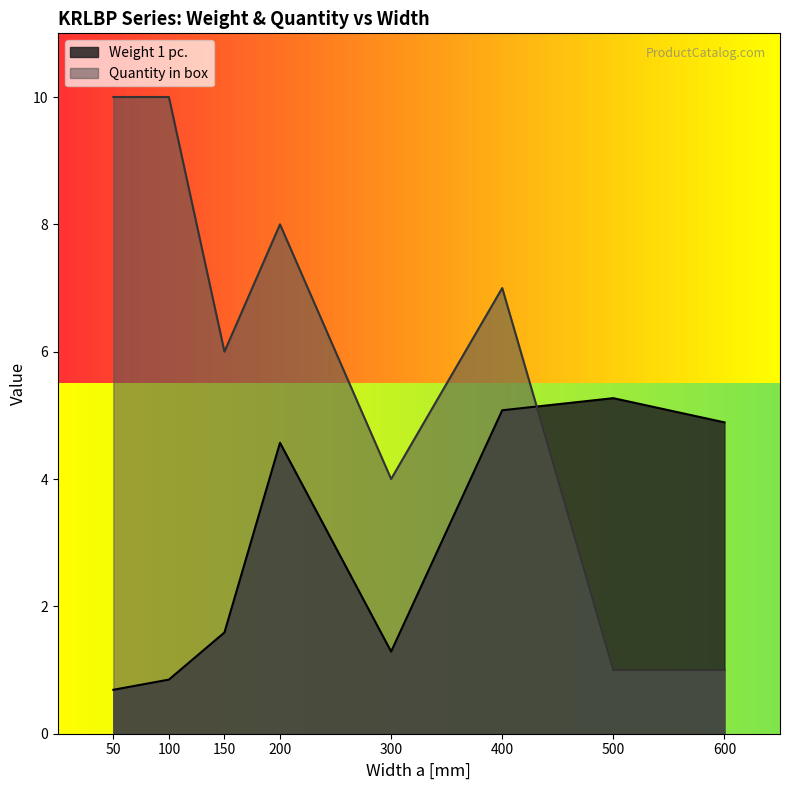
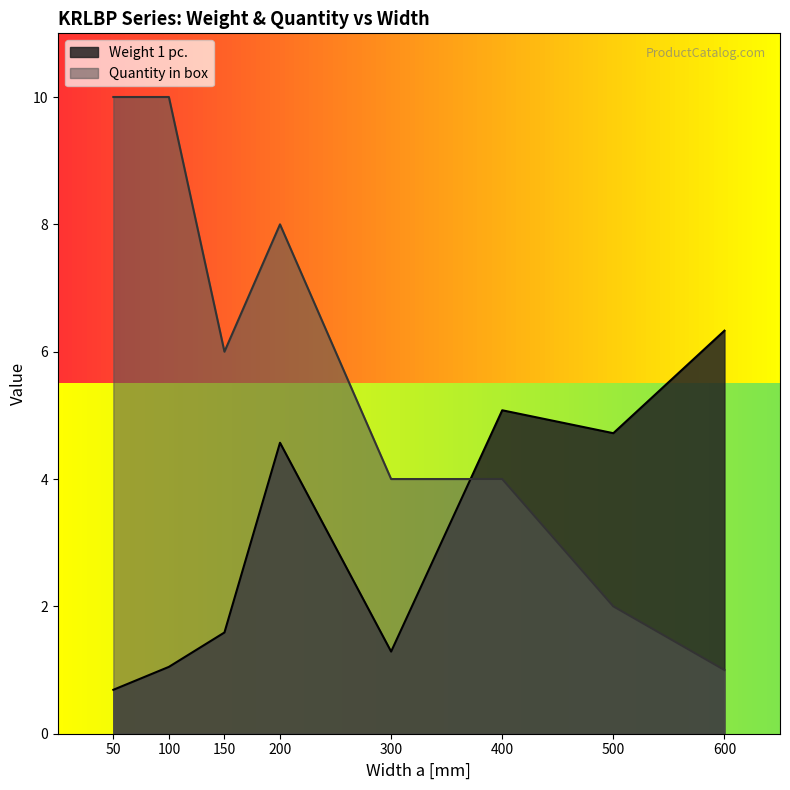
  {
    "Weight 1 pc.": {
      "50": 0.7,
-     "100": 0.9,
+     "100": 1.1,
      "150": 1.6,
      "200": 4.6,
      "300": 1.3,
      "400": 5.1,
-     "500": 5.3,
-     "600": 4.9
+     "500": 4.7,
+     "600": 6.3
    },
    "Quantity in box": {
      "50": 10,
      "100": 10,
      "150": 6,
      "200": 8,
      "300": 4,
-     "400": 7,
-     "500": 1,
+     "400": 4,
+     "500": 2,
      "600": 1
    }
  }
